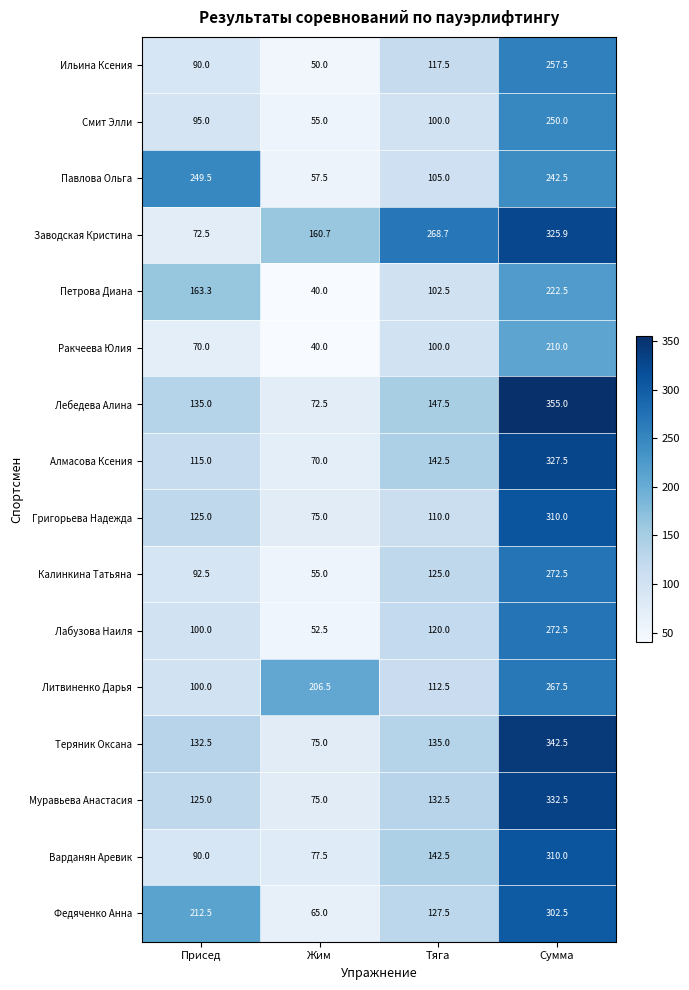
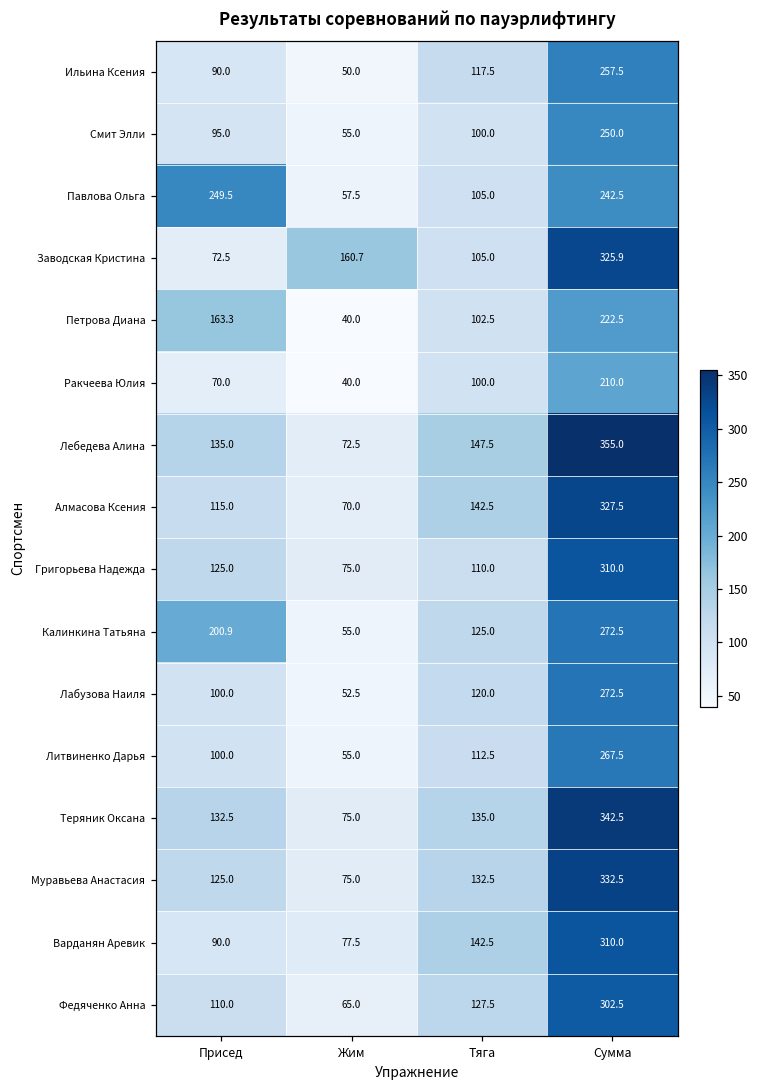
  {
    "Ильина Ксения": {
      "Присед": 90.0,
      "Жим": 50.0,
      "Тяга": 117.5,
      "Сумма": 257.5
    },
    "Смит Элли": {
      "Присед": 95.0,
      "Жим": 55.0,
      "Тяга": 100.0,
      "Сумма": 250.0
    },
    "Павлова Ольга": {
      "Присед": 249.5,
      "Жим": 57.5,
      "Тяга": 105.0,
      "Сумма": 242.5
    },
    "Заводская Кристина": {
      "Присед": 72.5,
      "Жим": 160.7,
-     "Тяга": 268.7,
+     "Тяга": 105.0,
      "Сумма": 325.9
    },
    "Петрова Диана": {
      "Присед": 163.3,
      "Жим": 40.0,
      "Тяга": 102.5,
      "Сумма": 222.5
    },
    "Ракчеева Юлия": {
      "Присед": 70.0,
      "Жим": 40.0,
      "Тяга": 100.0,
      "Сумма": 210.0
    },
    "Лебедева Алина": {
      "Присед": 135.0,
      "Жим": 72.5,
      "Тяга": 147.5,
      "Сумма": 355.0
    },
    "Алмасова Ксения": {
      "Присед": 115.0,
      "Жим": 70.0,
      "Тяга": 142.5,
      "Сумма": 327.5
    },
    "Григорьева Надежда": {
      "Присед": 125.0,
      "Жим": 75.0,
      "Тяга": 110.0,
      "Сумма": 310.0
    },
    "Калинкина Татьяна": {
-     "Присед": 92.5,
+     "Присед": 200.9,
      "Жим": 55.0,
      "Тяга": 125.0,
      "Сумма": 272.5
    },
    "Лабузова Наиля": {
      "Присед": 100.0,
      "Жим": 52.5,
      "Тяга": 120.0,
      "Сумма": 272.5
    },
    "Литвиненко Дарья": {
      "Присед": 100.0,
-     "Жим": 206.5,
+     "Жим": 55.0,
      "Тяга": 112.5,
      "Сумма": 267.5
    },
    "Теряник Оксана": {
      "Присед": 132.5,
      "Жим": 75.0,
      "Тяга": 135.0,
      "Сумма": 342.5
    },
    "Муравьева Анастасия": {
      "Присед": 125.0,
      "Жим": 75.0,
      "Тяга": 132.5,
      "Сумма": 332.5
    },
    "Варданян Аревик": {
      "Присед": 90.0,
      "Жим": 77.5,
      "Тяга": 142.5,
      "Сумма": 310.0
    },
    "Федяченко Анна": {
-     "Присед": 212.5,
+     "Присед": 110.0,
      "Жим": 65.0,
      "Тяга": 127.5,
      "Сумма": 302.5
    }
  }
